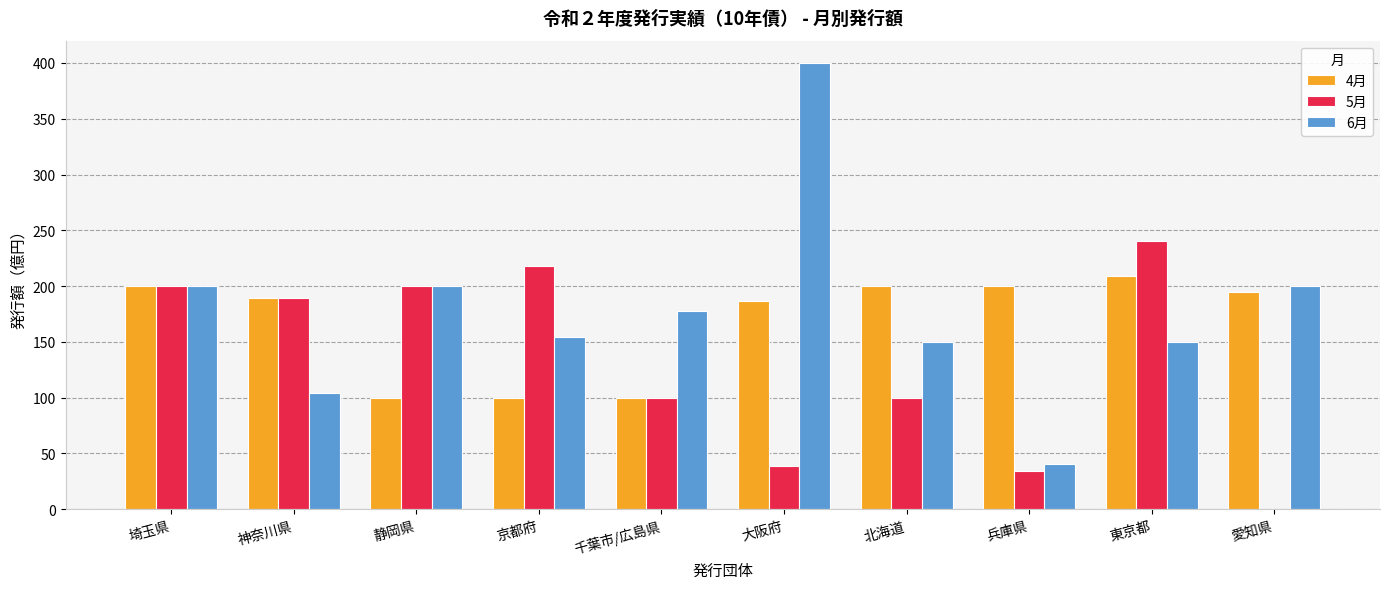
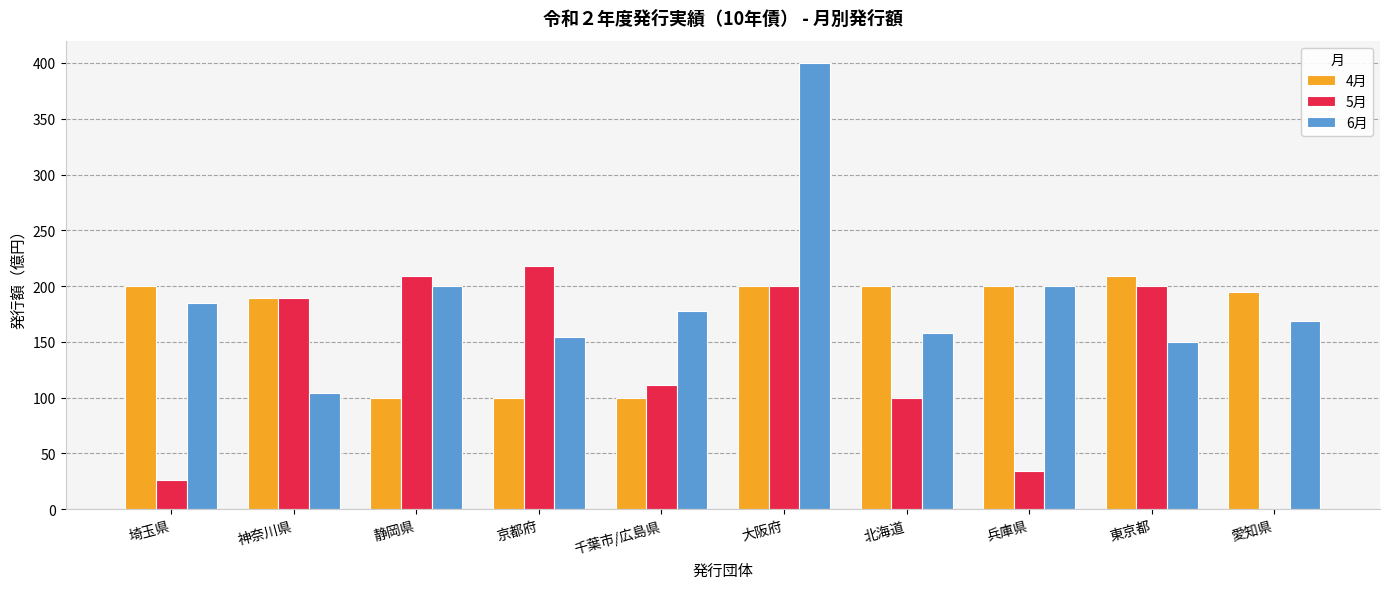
  {
    "4月": {
      "埼玉県": 200,
      "神奈川県": 189,
      "静岡県": 100,
      "京都府": 100,
      "千葉市/広島県": 100,
-     "大阪府": 187,
+     "大阪府": 200,
      "北海道": 200,
      "兵庫県": 200,
      "東京都": 209,
      "愛知県": 195
    },
    "5月": {
-     "埼玉県": 200,
+     "埼玉県": 26,
      "神奈川県": 189,
-     "静岡県": 200,
+     "静岡県": 209,
      "京都府": 218,
-     "千葉市/広島県": 100,
-     "大阪府": 39,
+     "千葉市/広島県": 111,
+     "大阪府": 200,
      "北海道": 100,
      "兵庫県": 34,
-     "東京都": 240,
+     "東京都": 200,
      "愛知県": 0
    },
    "6月": {
-     "埼玉県": 200,
+     "埼玉県": 185,
      "神奈川県": 104,
      "静岡県": 200,
      "京都府": 154,
      "千葉市/広島県": 178,
      "大阪府": 400,
-     "北海道": 150,
-     "兵庫県": 41,
+     "北海道": 158,
+     "兵庫県": 200,
      "東京都": 150,
-     "愛知県": 200
+     "愛知県": 169
    }
  }
